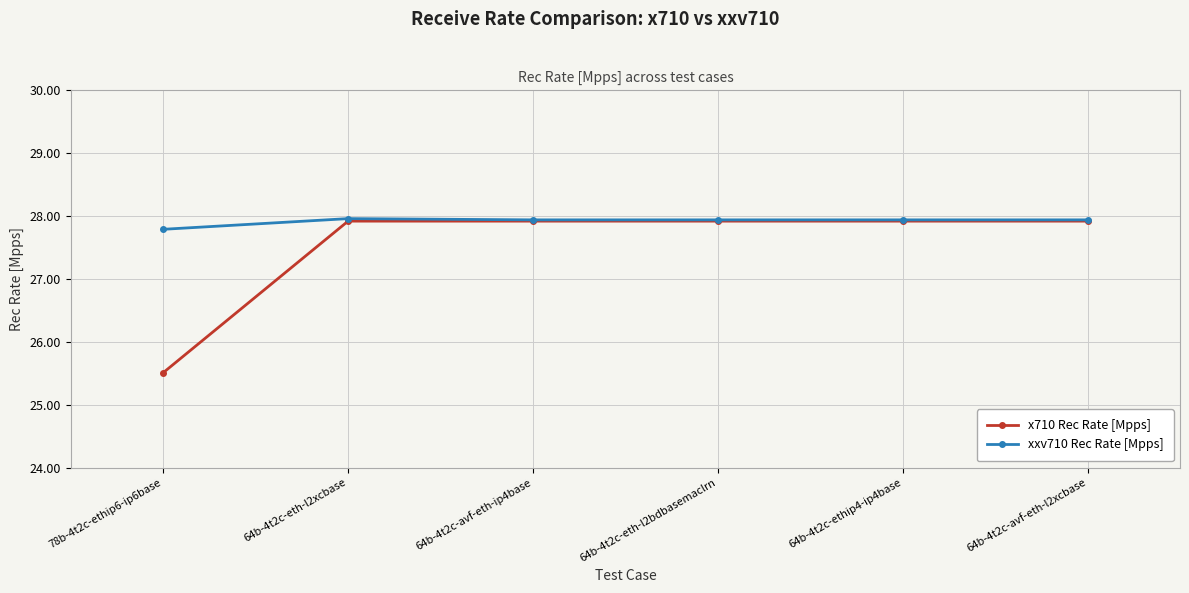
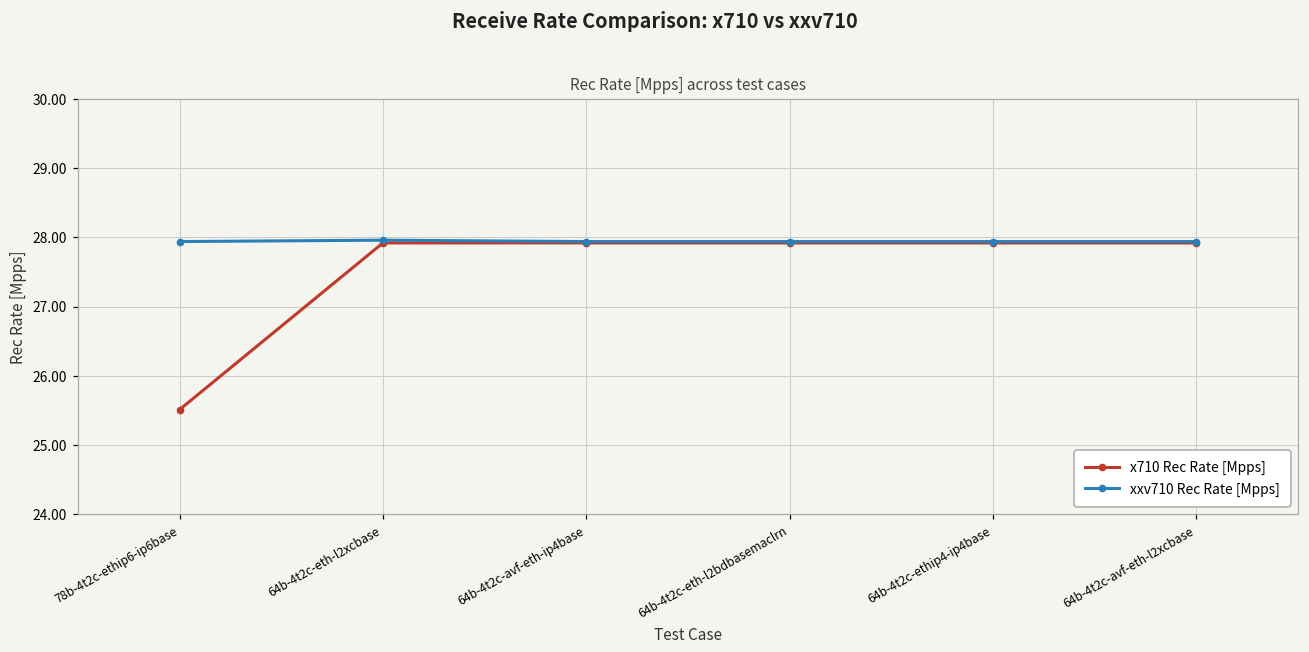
  {
    "x710 Rec Rate [Mpps]": {
      "78b-4t2c-ethip6-ip6base": 25.5
    },
    "xxv710 Rec Rate [Mpps]": {
-     "78b-4t2c-ethip6-ip6base": 27.8
+     "78b-4t2c-ethip6-ip6base": 27.9
    }
  }
